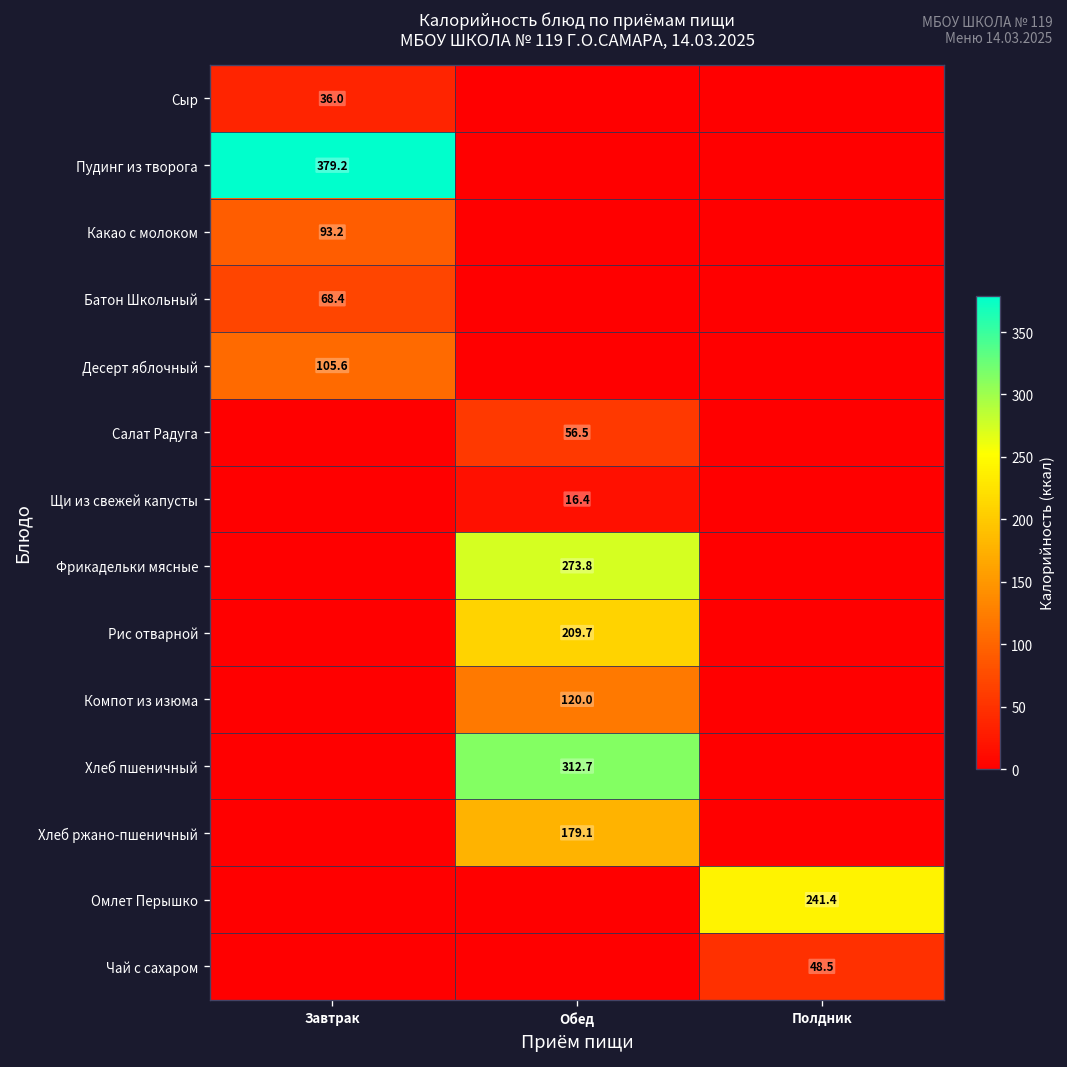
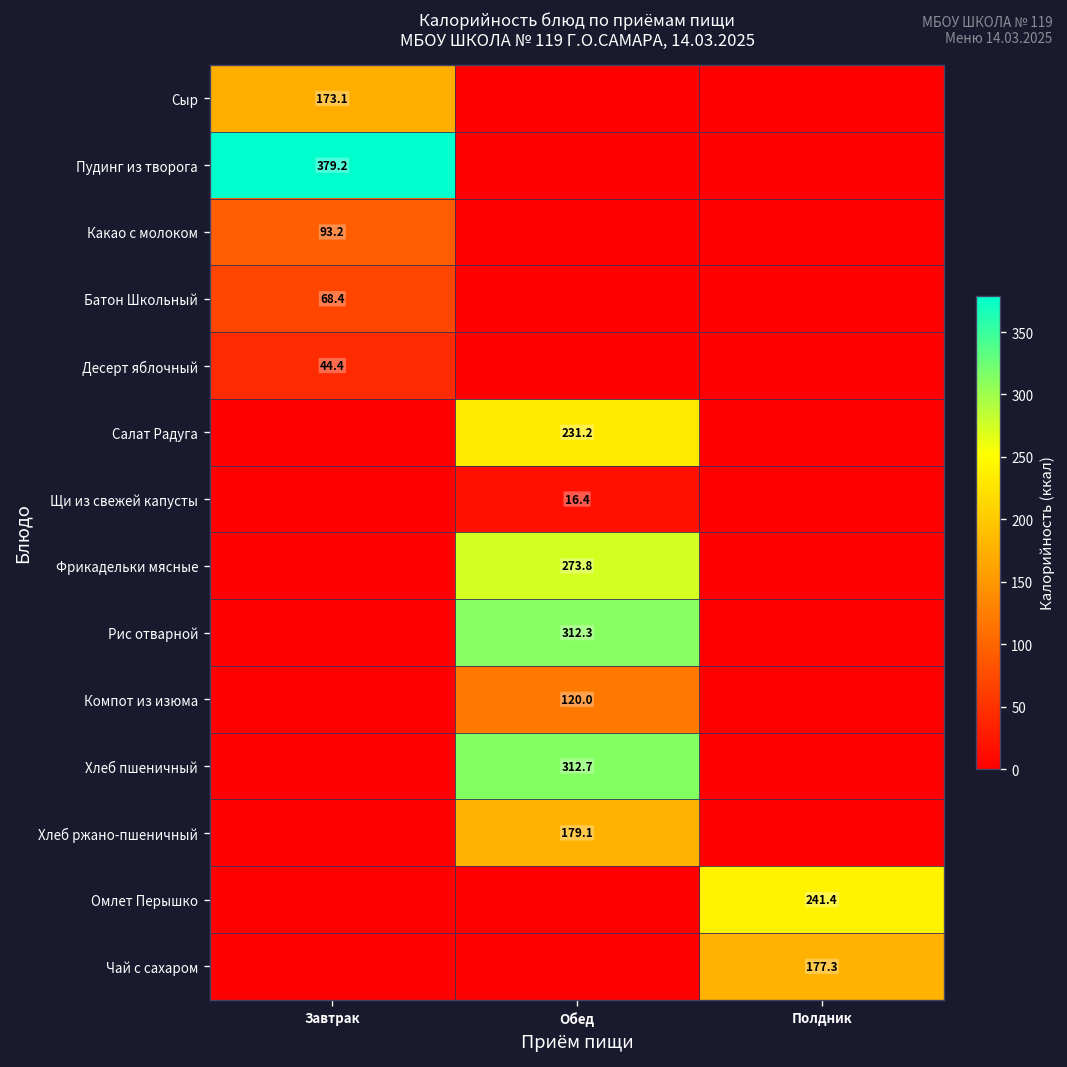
  {
    "Сыр": {
-     "Завтрак": 36.0
+     "Завтрак": 173.1
    },
    "Десерт яблочный": {
-     "Завтрак": 105.6
+     "Завтрак": 44.4
    },
    "Салат Радуга": {
-     "Обед": 56.5
+     "Обед": 231.2
    },
    "Рис отварной": {
-     "Обед": 209.7
+     "Обед": 312.3
    },
    "Чай с сахаром": {
-     "Полдник": 48.5
+     "Полдник": 177.3
    }
  }
